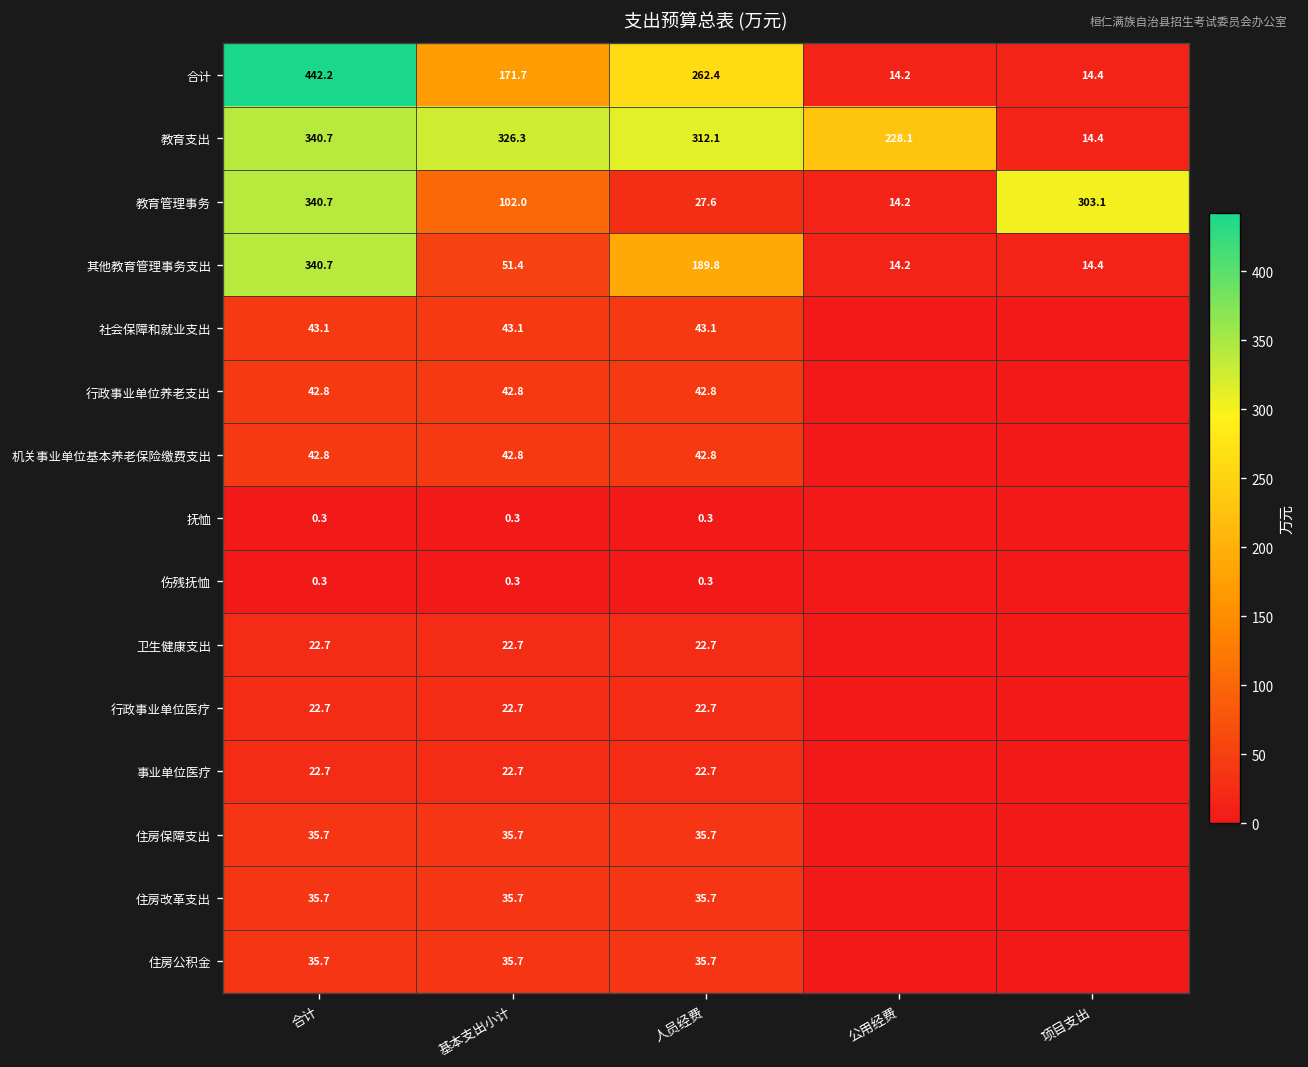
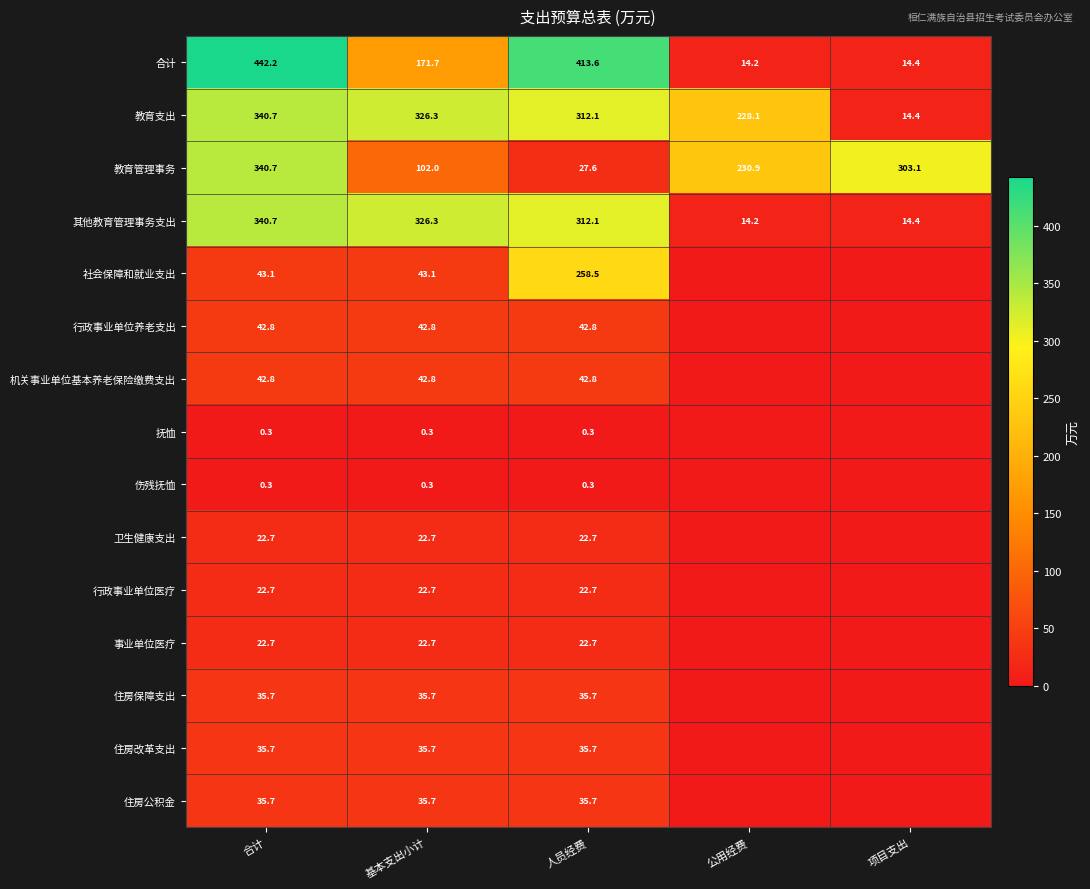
  {
    "合计": {
      "合计": 442.2,
      "基本支出小计": 171.7,
-     "人员经费": 262.4,
+     "人员经费": 413.6,
      "公用经费": 14.2,
      "项目支出": 14.4
    },
    "教育支出": {
      "合计": 340.7,
      "基本支出小计": 326.3,
      "人员经费": 312.1,
      "公用经费": 228.1,
      "项目支出": 14.4
    },
    "教育管理事务": {
      "合计": 340.7,
      "基本支出小计": 102.0,
      "人员经费": 27.6,
-     "公用经费": 14.2,
+     "公用经费": 230.9,
      "项目支出": 303.1
    },
    "其他教育管理事务支出": {
      "合计": 340.7,
-     "基本支出小计": 51.4,
-     "人员经费": 189.8,
+     "基本支出小计": 326.3,
+     "人员经费": 312.1,
      "公用经费": 14.2,
      "项目支出": 14.4
    },
    "社会保障和就业支出": {
      "合计": 43.1,
      "基本支出小计": 43.1,
-     "人员经费": 43.1
+     "人员经费": 258.5
    },
    "行政事业单位养老支出": {
      "合计": 42.8,
      "基本支出小计": 42.8,
      "人员经费": 42.8
    },
    "机关事业单位基本养老保险缴费支出": {
      "合计": 42.8,
      "基本支出小计": 42.8,
      "人员经费": 42.8
    },
    "抚恤": {
      "合计": 0.3,
      "基本支出小计": 0.3,
      "人员经费": 0.3
    },
    "伤残抚恤": {
      "合计": 0.3,
      "基本支出小计": 0.3,
      "人员经费": 0.3
    },
    "卫生健康支出": {
      "合计": 22.7,
      "基本支出小计": 22.7,
      "人员经费": 22.7
    },
    "行政事业单位医疗": {
      "合计": 22.7,
      "基本支出小计": 22.7,
      "人员经费": 22.7
    },
    "事业单位医疗": {
      "合计": 22.7,
      "基本支出小计": 22.7,
      "人员经费": 22.7
    },
    "住房保障支出": {
      "合计": 35.7,
      "基本支出小计": 35.7,
      "人员经费": 35.7
    },
    "住房改革支出": {
      "合计": 35.7,
      "基本支出小计": 35.7,
      "人员经费": 35.7
    },
    "住房公积金": {
      "合计": 35.7,
      "基本支出小计": 35.7,
      "人员经费": 35.7
    }
  }
